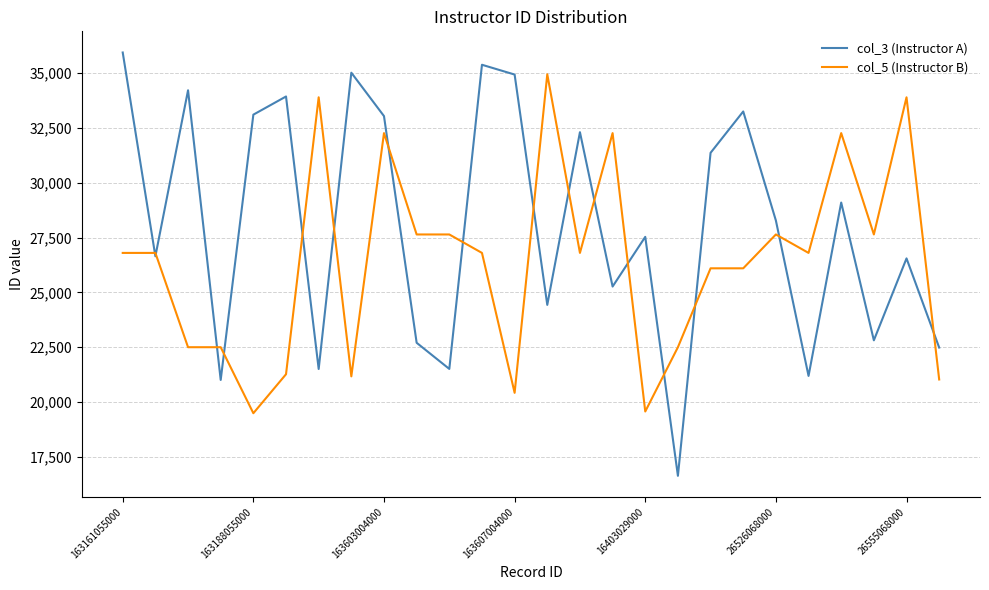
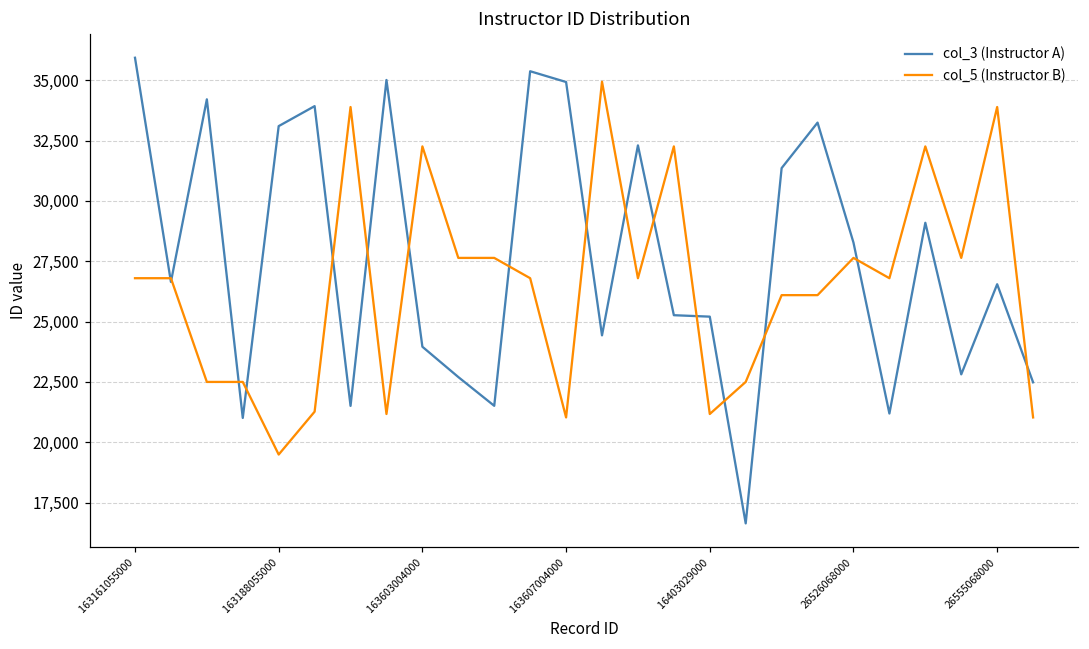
  {
    "col_3 (Instructor A)": {
      "163161055000": "35,900",
      "163188055000": "33,100",
-     "163603004000": "33,000",
+     "163603004000": "24,000",
      "163607004000": "34,900",
-     "16403029000": "27,500",
+     "16403029000": "25,200",
      "26526068000": "28,300",
      "26555068000": "26,500"
    },
    "col_5 (Instructor B)": {
      "163161055000": "26,800",
      "163188055000": "19,500",
      "163603004000": "32,300",
-     "163607004000": "20,400",
-     "16403029000": "19,600",
+     "163607004000": "21,000",
+     "16403029000": "21,200",
      "26526068000": "27,600",
      "26555068000": "33,900"
    }
  }
